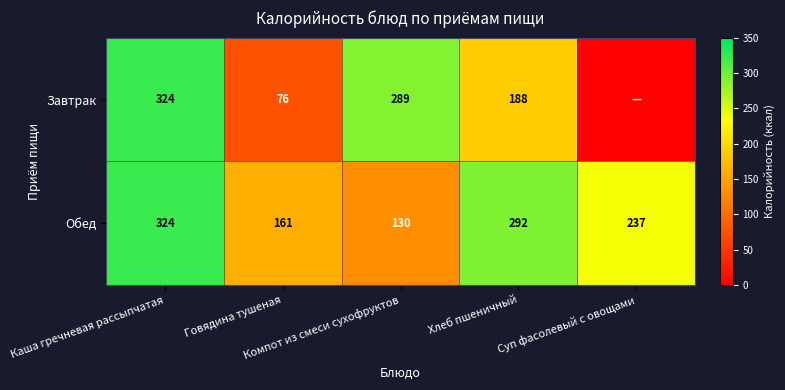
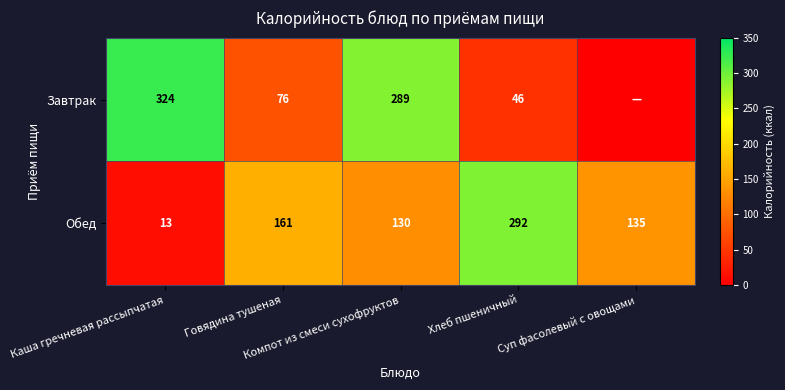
  {
    "Завтрак": {
      "Каша гречневая рассыпчатая": 324,
      "Говядина тушеная": 76,
      "Компот из смеси сухофруктов": 289,
-     "Хлеб пшеничный": 188
+     "Хлеб пшеничный": 46
    },
    "Обед": {
-     "Каша гречневая рассыпчатая": 324,
+     "Каша гречневая рассыпчатая": 13,
      "Говядина тушеная": 161,
      "Компот из смеси сухофруктов": 130,
      "Хлеб пшеничный": 292,
-     "Суп фасолевый с овощами": 237
+     "Суп фасолевый с овощами": 135
    }
  }
